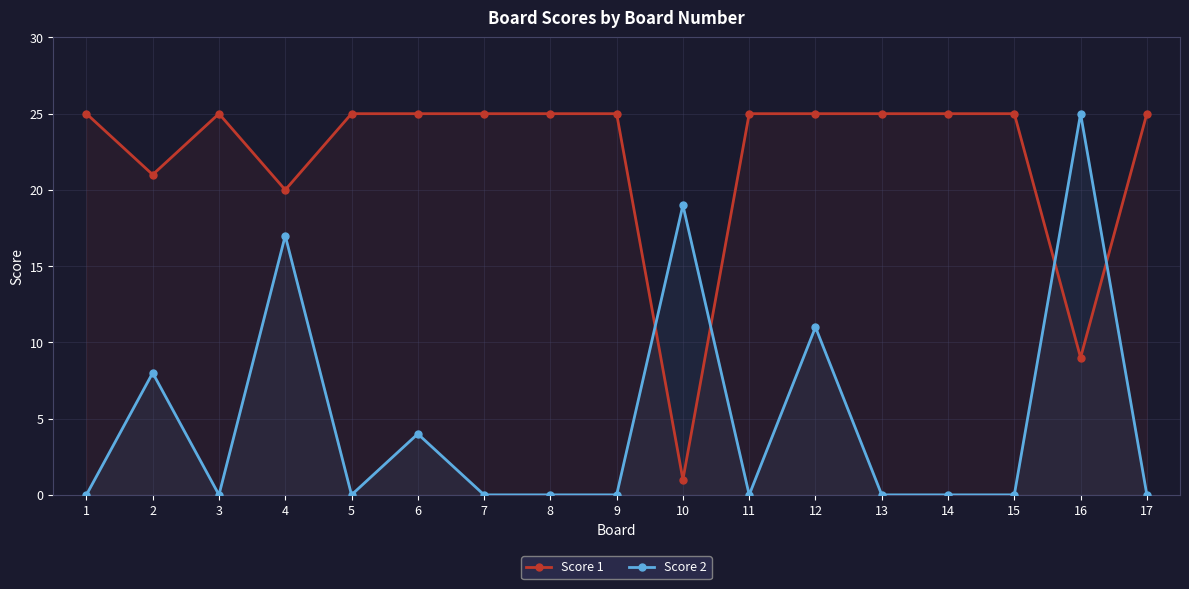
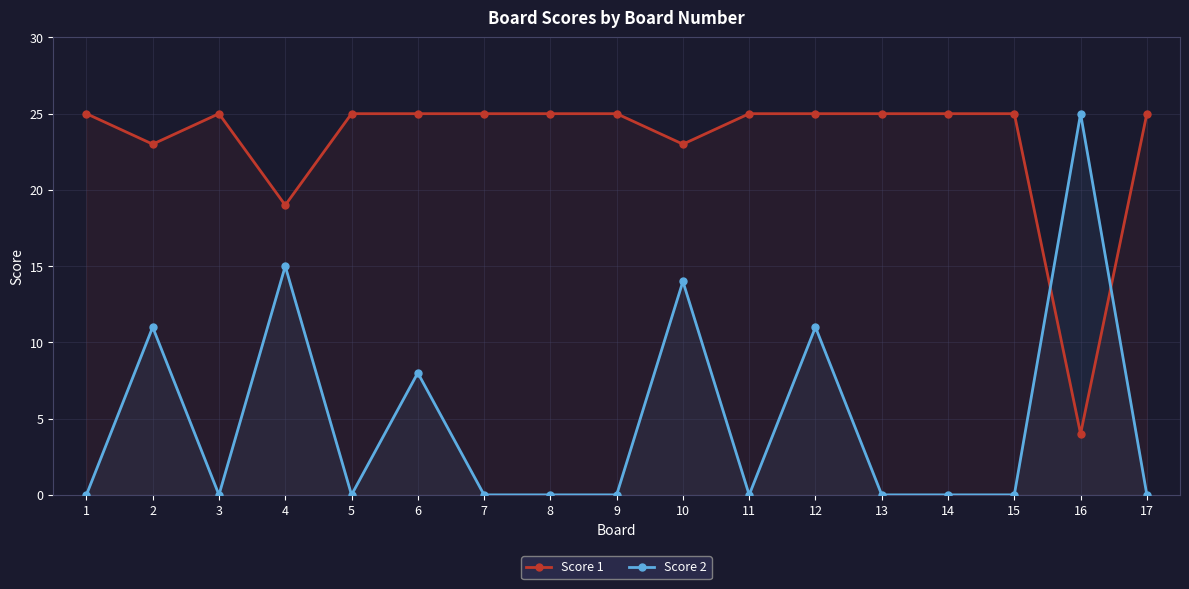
  {
    "Score 1": {
      "1": 25,
-     "2": 21,
+     "2": 23,
      "3": 25,
-     "4": 20,
+     "4": 19,
      "5": 25,
      "6": 25,
      "7": 25,
      "8": 25,
      "9": 25,
-     "10": 1,
+     "10": 23,
      "11": 25,
      "12": 25,
      "13": 25,
      "14": 25,
      "15": 25,
-     "16": 9,
+     "16": 4,
      "17": 25
    },
    "Score 2": {
      "1": 0,
-     "2": 8,
+     "2": 11,
      "3": 0,
-     "4": 17,
+     "4": 15,
      "5": 0,
-     "6": 4,
+     "6": 8,
      "7": 0,
      "8": 0,
      "9": 0,
-     "10": 19,
+     "10": 14,
      "11": 0,
      "12": 11,
      "13": 0,
      "14": 0,
      "15": 0,
      "16": 25,
      "17": 0
    }
  }
